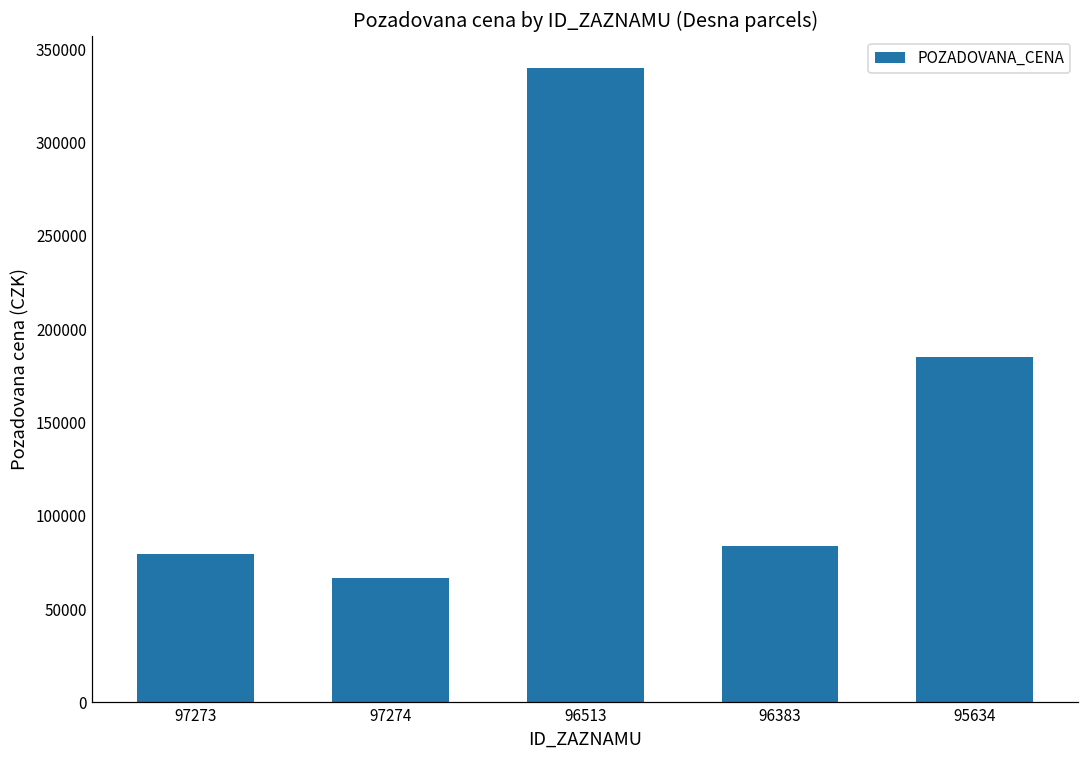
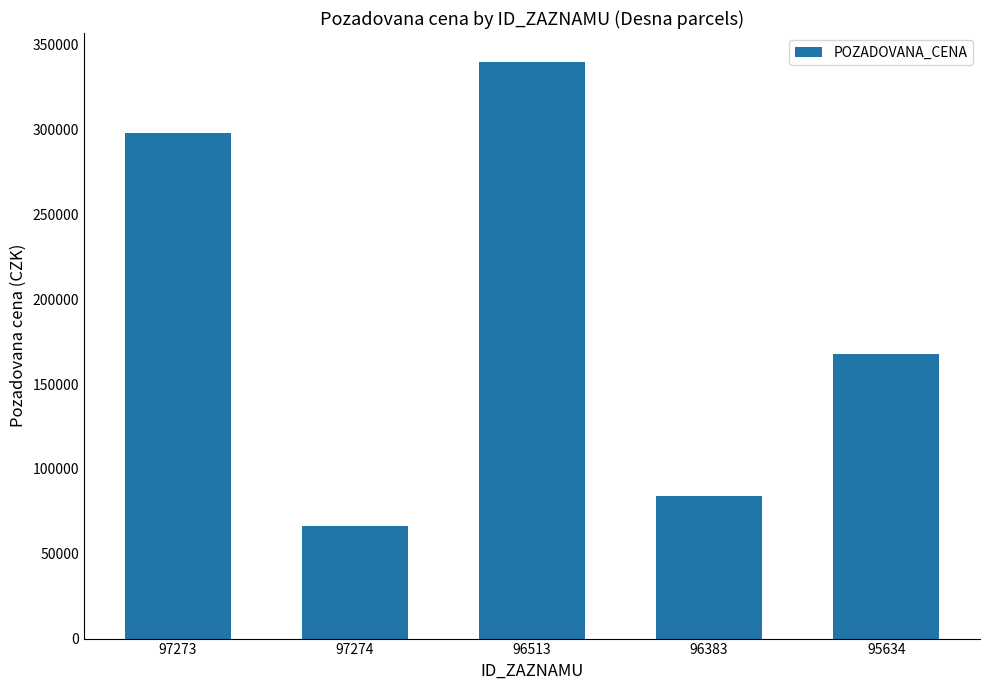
  {
-   "97273": 80000,
+   "97273": 298000,
    "97274": 67000,
    "96513": 340000,
    "96383": 84000,
-   "95634": 185000
+   "95634": 168000
  }
